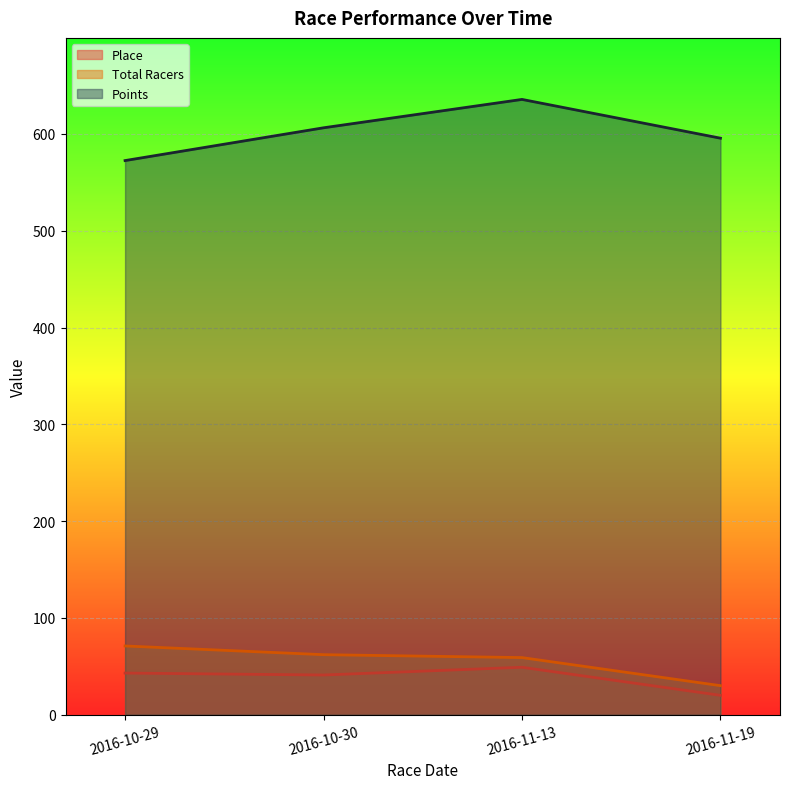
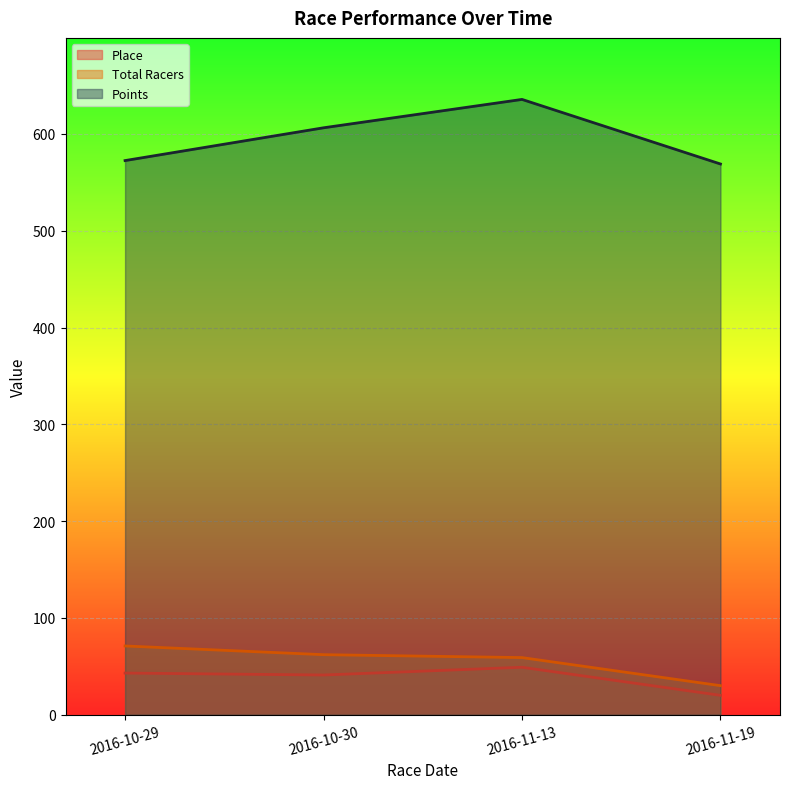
  {
    "Points": {
      "2016-10-29": 570,
      "2016-10-30": 610,
      "2016-11-13": 640,
-     "2016-11-19": 600
+     "2016-11-19": 570
    }
  }
